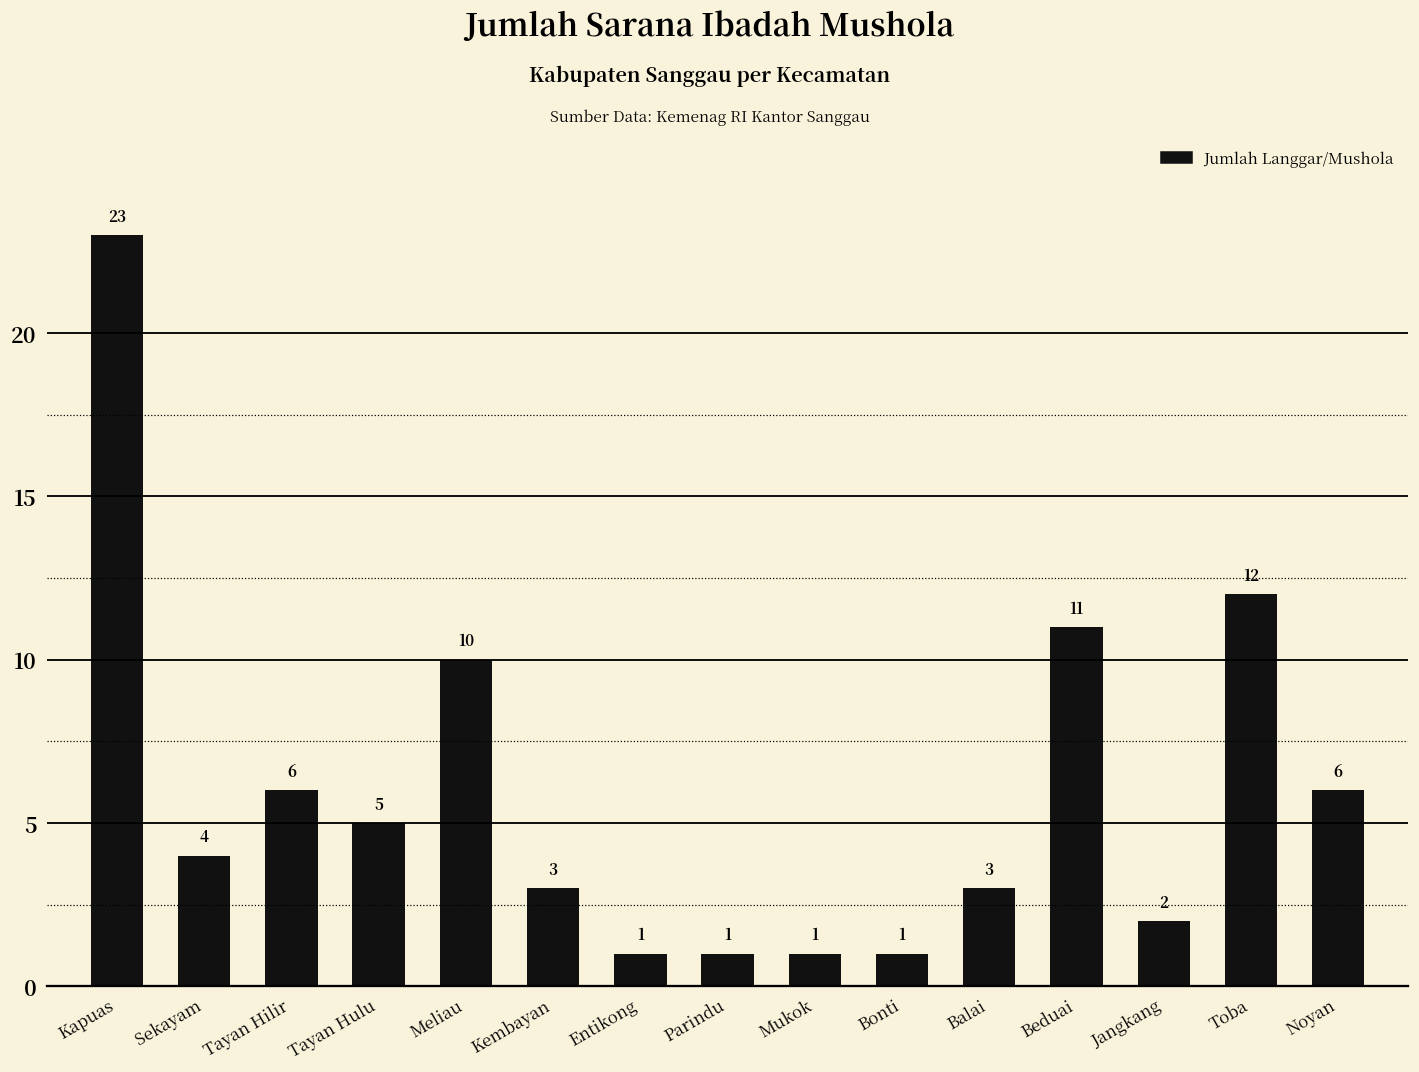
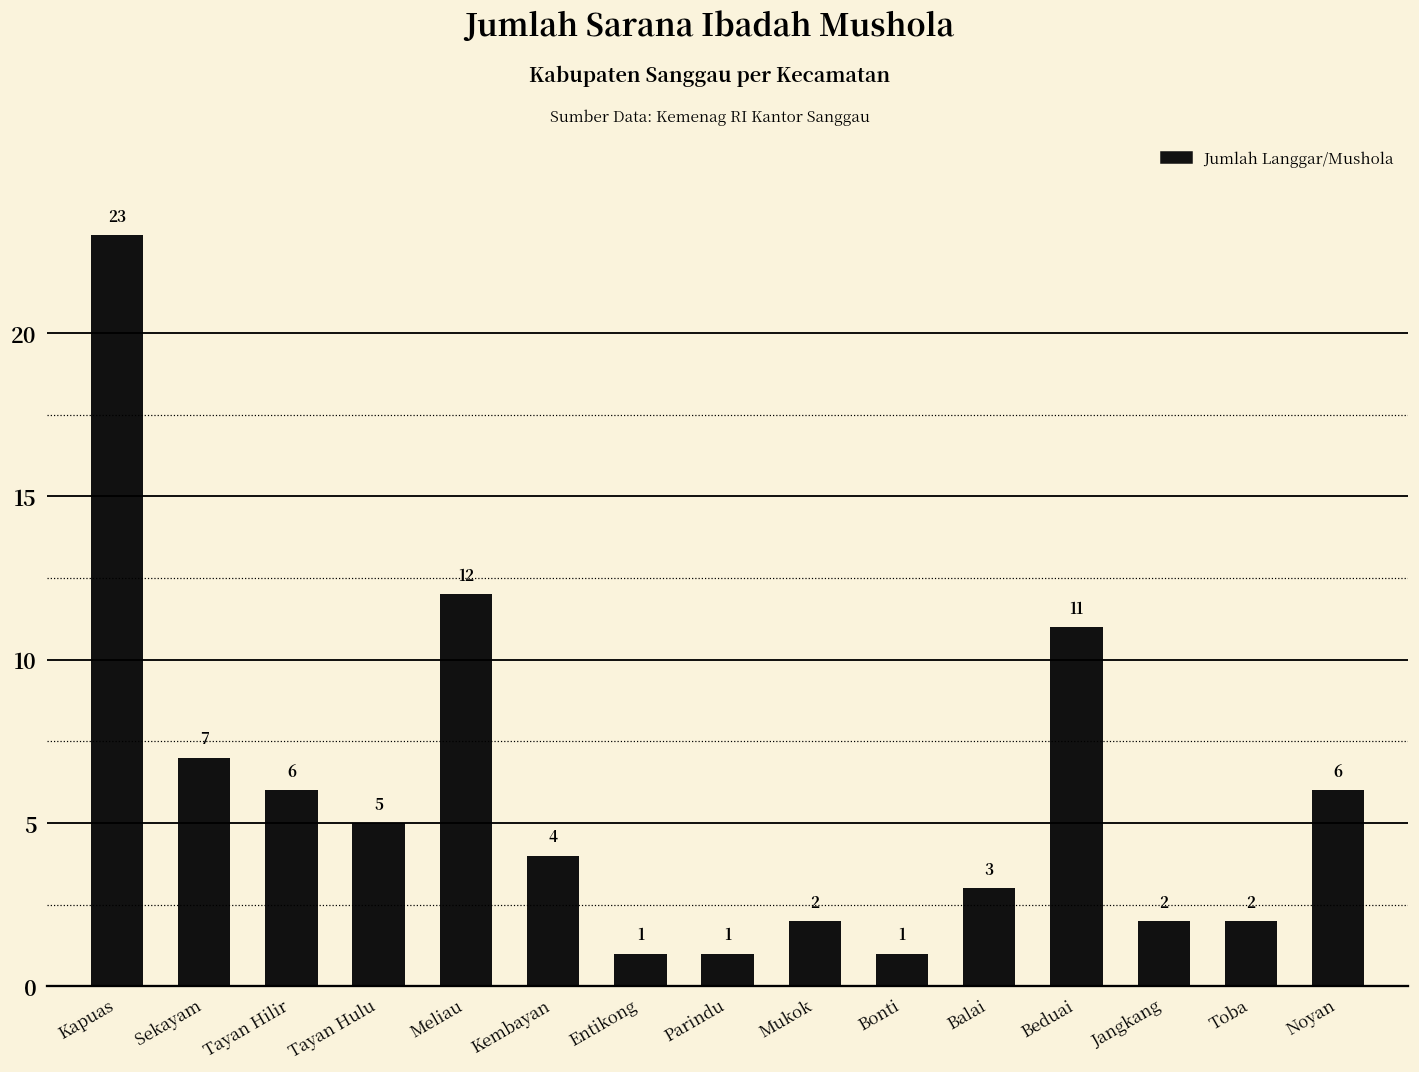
  {
    "Kapuas": 23,
-   "Sekayam": 4,
+   "Sekayam": 7,
    "Tayan Hilir": 6,
    "Tayan Hulu": 5,
-   "Meliau": 10,
-   "Kembayan": 3,
+   "Meliau": 12,
+   "Kembayan": 4,
    "Entikong": 1,
    "Parindu": 1,
-   "Mukok": 1,
+   "Mukok": 2,
    "Bonti": 1,
    "Balai": 3,
    "Beduai": 11,
    "Jangkang": 2,
-   "Toba": 12,
+   "Toba": 2,
    "Noyan": 6
  }
